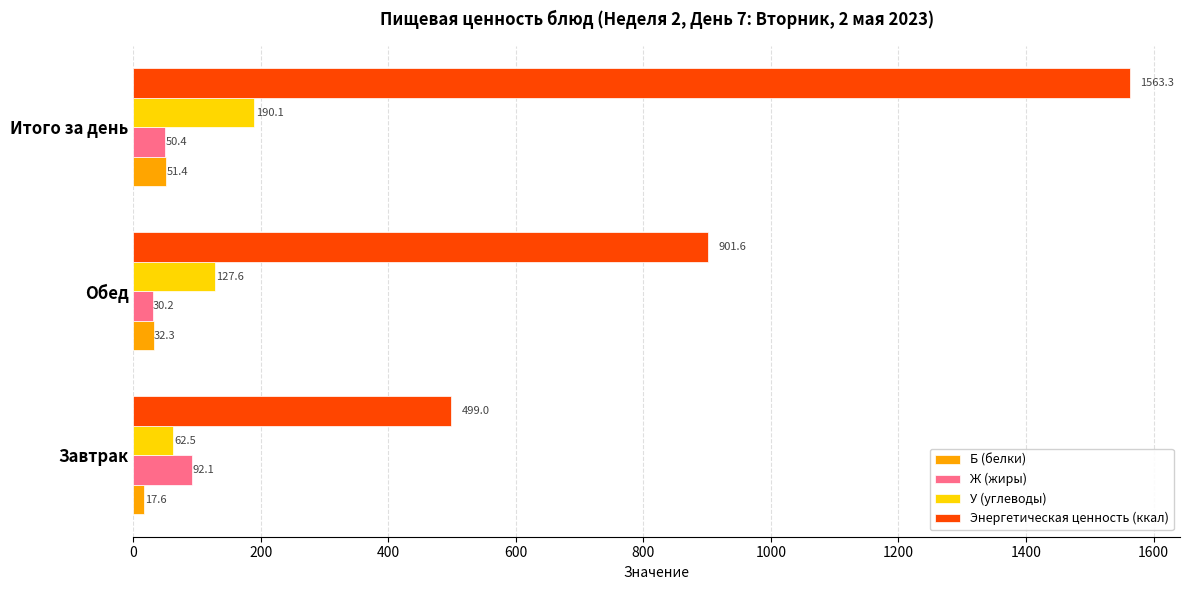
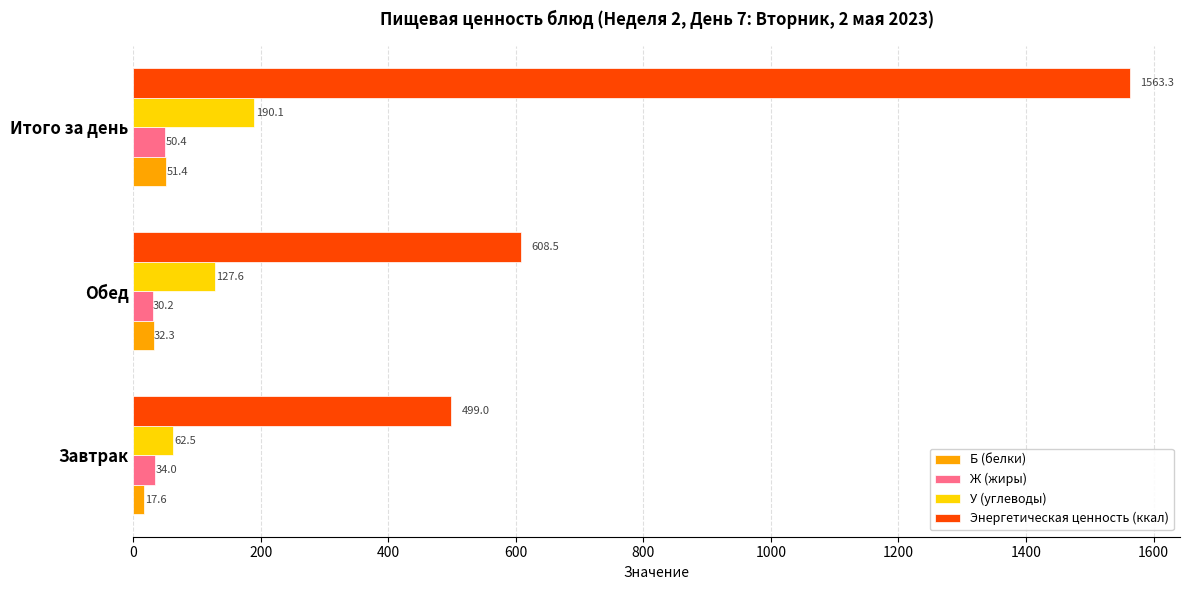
  {
    "Ж (жиры)": {
      "Итого за день": 50.4,
      "Обед": 30.2,
-     "Завтрак": 92.1
+     "Завтрак": 34.0
    },
    "Энергетическая ценность (ккал)": {
      "Итого за день": 1563.3,
-     "Обед": 901.6,
+     "Обед": 608.5,
      "Завтрак": 499.0
    }
  }
